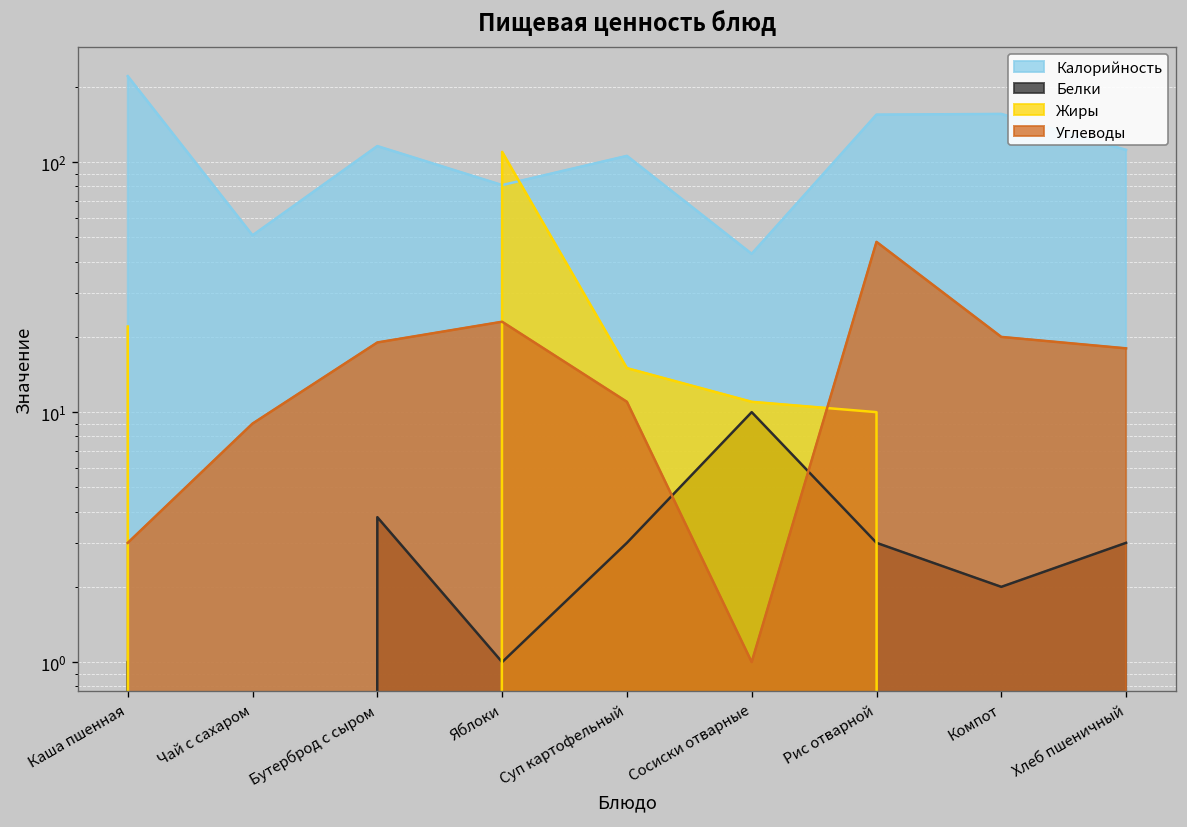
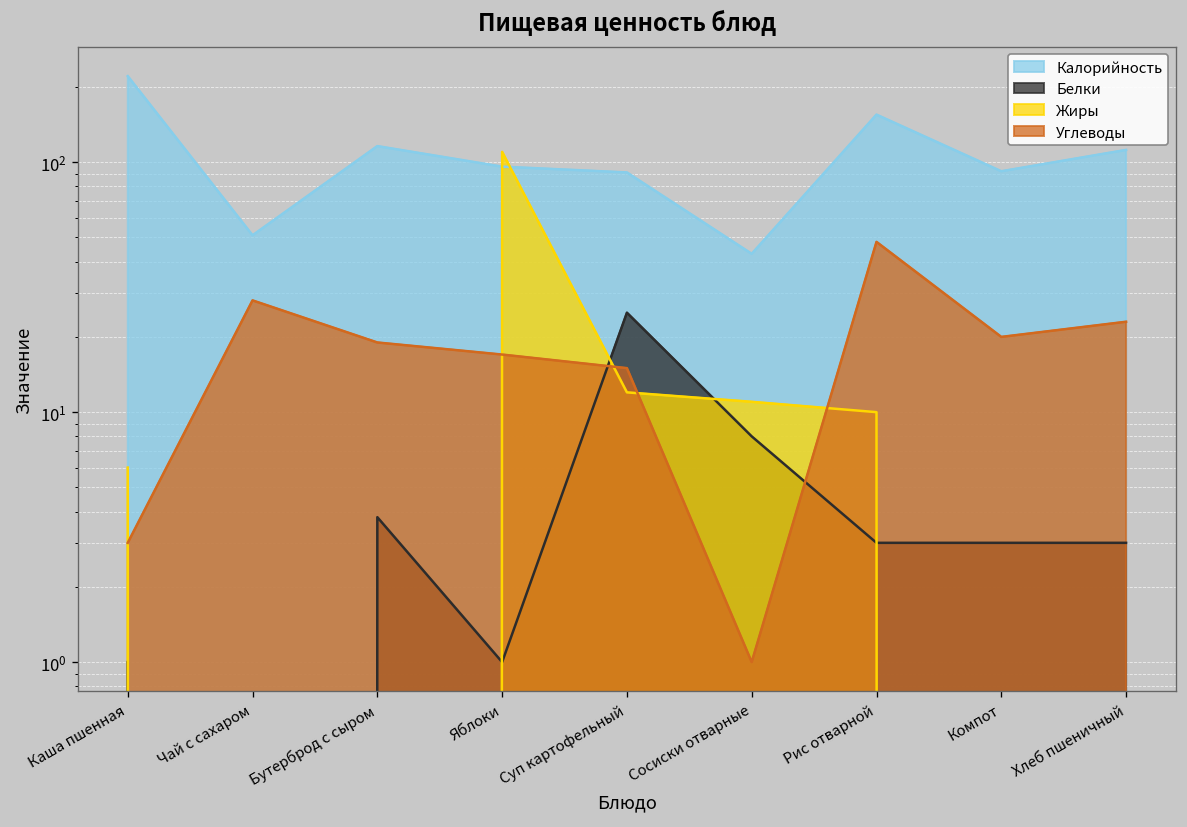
  {
    "Калорийность": {
      "Каша пшенная": 220,
      "Чай с сахаром": 51,
      "Бутерброд с сыром": 120,
-     "Яблоки": 81,
-     "Суп картофельный": 110,
+     "Яблоки": 100,
+     "Суп картофельный": 90,
      "Сосиски отварные": 43,
      "Рис отварной": 160,
-     "Компот": 160
+     "Компот": 90
    },
    "Белки": {
      "Каша пшенная": 1,
      "Бутерброд с сыром": 3.8,
      "Яблоки": 1,
-     "Суп картофельный": 3,
-     "Сосиски отварные": 10,
+     "Суп картофельный": 25,
+     "Сосиски отварные": 8,
      "Рис отварной": 3,
-     "Компот": 2,
+     "Компот": 3,
      "Хлеб пшеничный": 3
    },
    "Жиры": {
-     "Каша пшенная": 22,
+     "Каша пшенная": 6,
      "Яблоки": 110,
-     "Суп картофельный": 15,
+     "Суп картофельный": 12,
      "Сосиски отварные": 11,
      "Рис отварной": 10
    },
    "Углеводы": {
      "Каша пшенная": 3,
-     "Чай с сахаром": 9,
+     "Чай с сахаром": 28,
      "Бутерброд с сыром": 19,
-     "Яблоки": 23,
-     "Суп картофельный": 11,
+     "Яблоки": 17,
+     "Суп картофельный": 15,
      "Сосиски отварные": 1,
      "Рис отварной": 48,
      "Компот": 20,
-     "Хлеб пшеничный": 18
+     "Хлеб пшеничный": 23
    }
  }
